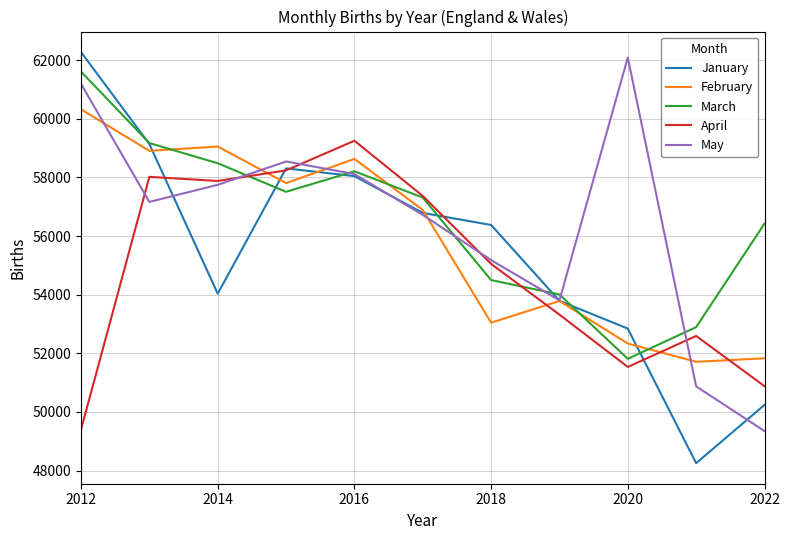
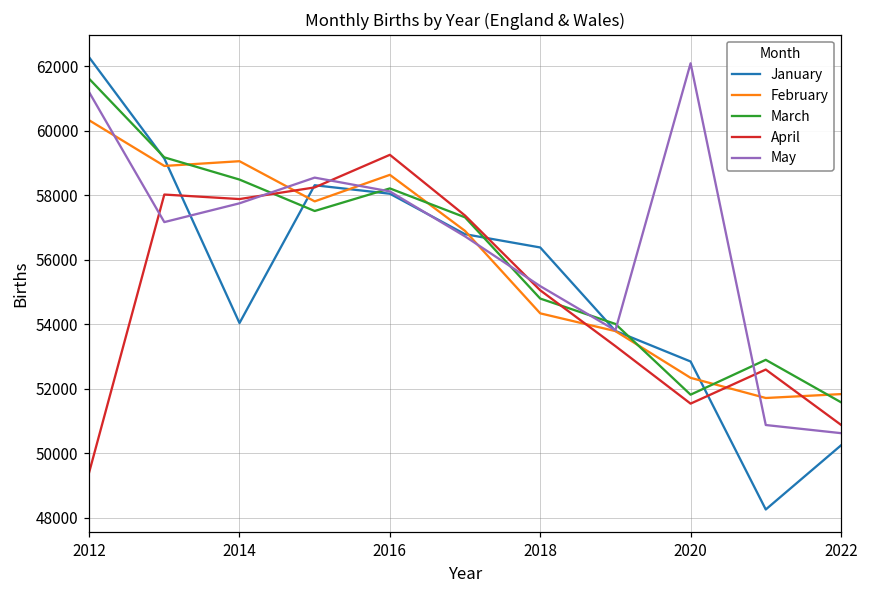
  {
    "January": {
      "2012": 62300,
      "2014": 54000,
      "2018": 56400,
      "2020": 52800,
      "2022": 50200
    },
    "February": {
      "2012": 60300,
      "2014": 59100,
      "2016": 58600,
-     "2018": 53000,
+     "2018": 54300,
      "2020": 52300,
      "2022": 51800
    },
    "March": {
      "2012": 61600,
      "2014": 58500,
      "2016": 58200,
-     "2018": 54500,
+     "2018": 54800,
      "2020": 51800,
-     "2022": 56400
+     "2022": 51600
    },
    "April": {
      "2012": 49400,
      "2014": 57900,
      "2016": 59300,
      "2018": 55100,
      "2020": 51500,
      "2022": 50900
    },
    "May": {
      "2012": 61200,
      "2014": 57700,
      "2018": 55200,
      "2020": 62100,
-     "2022": 49300
+     "2022": 50600
    }
  }
